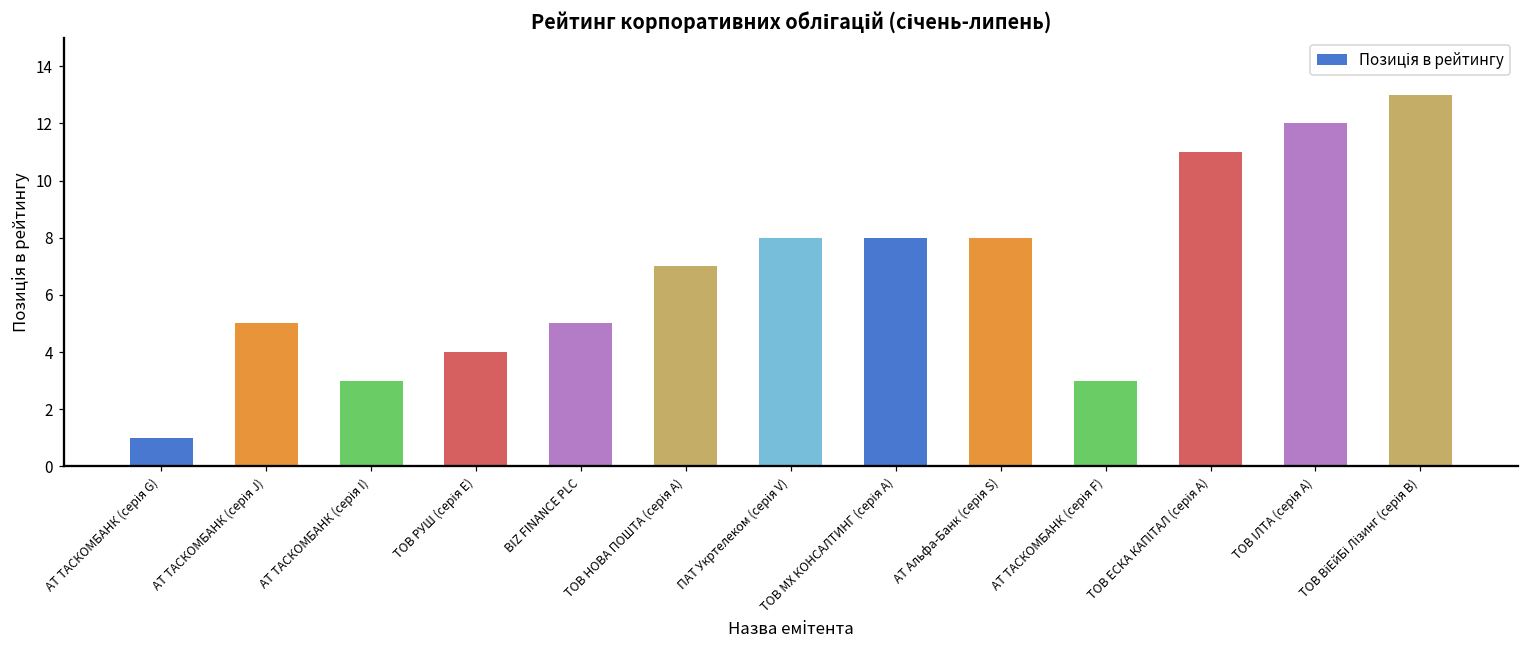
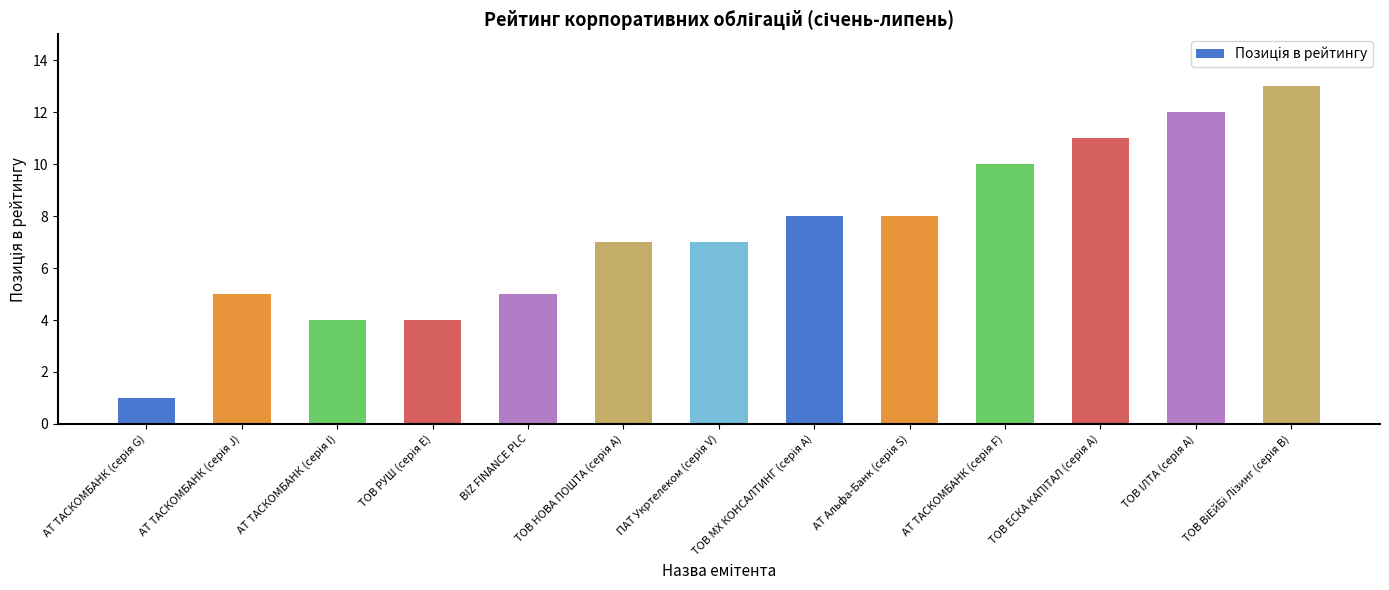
  {
    "АТ ТАСКОМБАНК (серія G)": 1,
    "АТ ТАСКОМБАНК (серія J)": 5,
-   "АТ ТАСКОМБАНК (серія I)": 3,
+   "АТ ТАСКОМБАНК (серія I)": 4,
    "ТОВ РУШ (серія E)": 4,
    "BIZ FINANCE PLC": 5,
    "ТОВ НОВА ПОШТА (серія A)": 7,
-   "ПАТ Укртелеком (серія V)": 8,
+   "ПАТ Укртелеком (серія V)": 7,
    "ТОВ МХ КОНСАЛТИНГ (серія A)": 8,
    "АТ Альфа-Банк (серія S)": 8,
-   "АТ ТАСКОМБАНК (серія F)": 3,
+   "АТ ТАСКОМБАНК (серія F)": 10,
    "ТОВ ЕСКА КАПІТАЛ (серія A)": 11,
    "ТОВ ІЛТА (серія A)": 12,
    "ТОВ ВіЕйБі Лізинг (серія B)": 13
  }
